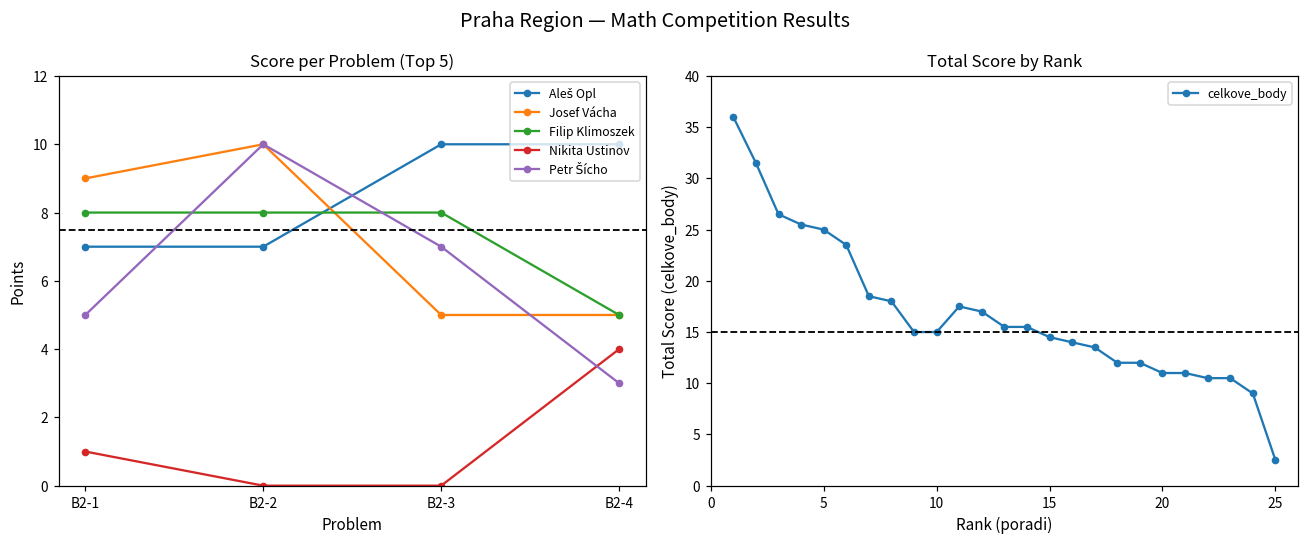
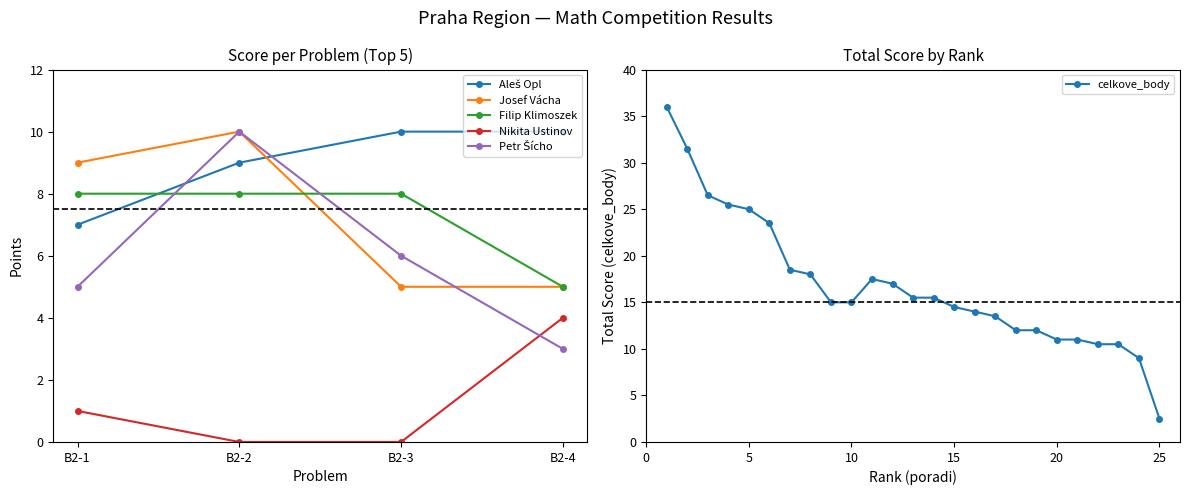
  {
    "Score per Problem (Top 5)": {
      "Aleš Opl": {
        "B2-1": 7,
-       "B2-2": 7,
+       "B2-2": 9,
        "B2-3": 10
      },
      "Josef Vácha": {
        "B2-1": 9,
        "B2-3": 5
      },
      "Filip Klimoszek": {
        "B2-1": 8,
        "B2-2": 8,
        "B2-3": 8
      },
      "Nikita Ustinov": {
        "B2-1": 1,
        "B2-2": 0,
        "B2-3": 0,
        "B2-4": 4
      },
      "Petr Šícho": {
        "B2-1": 5,
-       "B2-3": 7,
+       "B2-3": 6,
        "B2-4": 3
      }
    },
    "Total Score by Rank": {
      "5": 25,
      "10": 15,
      "15": 15,
      "20": 11,
      "25": 3
    }
  }
